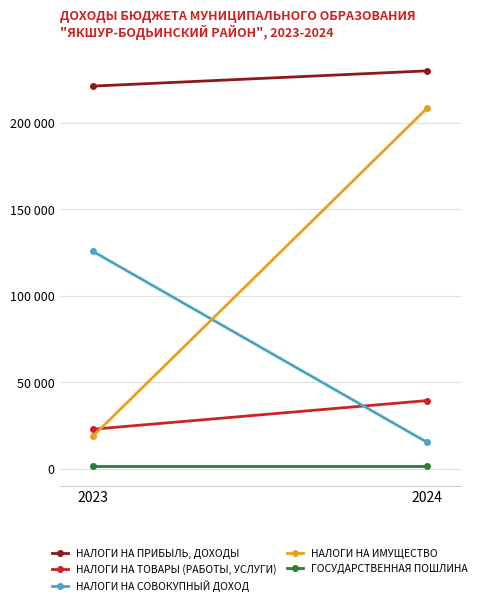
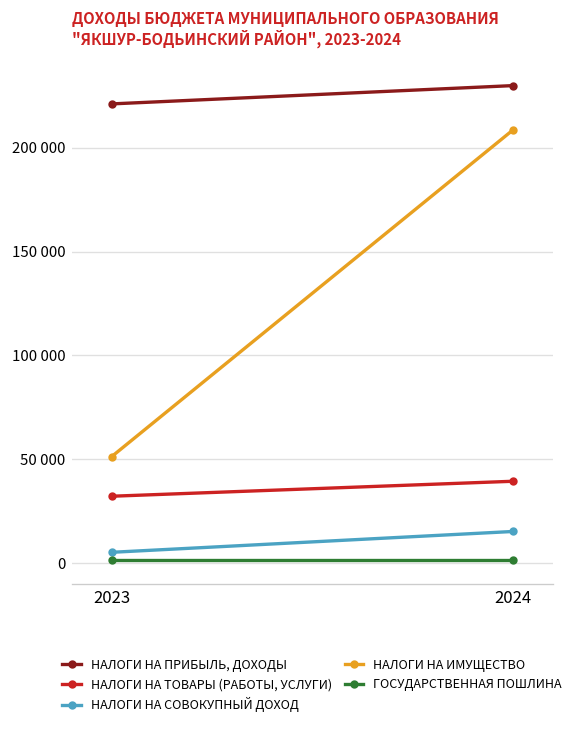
  {
    "НАЛОГИ НА ПРИБЫЛЬ, ДОХОДЫ": {
      "2023": 221000,
      "2024": 230000
    },
    "НАЛОГИ НА ТОВАРЫ (РАБОТЫ, УСЛУГИ)": {
-     "2023": 23000,
+     "2023": 32000,
      "2024": 39000
    },
    "НАЛОГИ НА СОВОКУПНЫЙ ДОХОД": {
-     "2023": 126000,
+     "2023": 5000,
      "2024": 15000
    },
    "НАЛОГИ НА ИМУЩЕСТВО": {
-     "2023": 19000,
+     "2023": 51000,
      "2024": 208000
    },
    "ГОСУДАРСТВЕННАЯ ПОШЛИНА": {
      "2023": 1000,
      "2024": 1000
    }
  }
